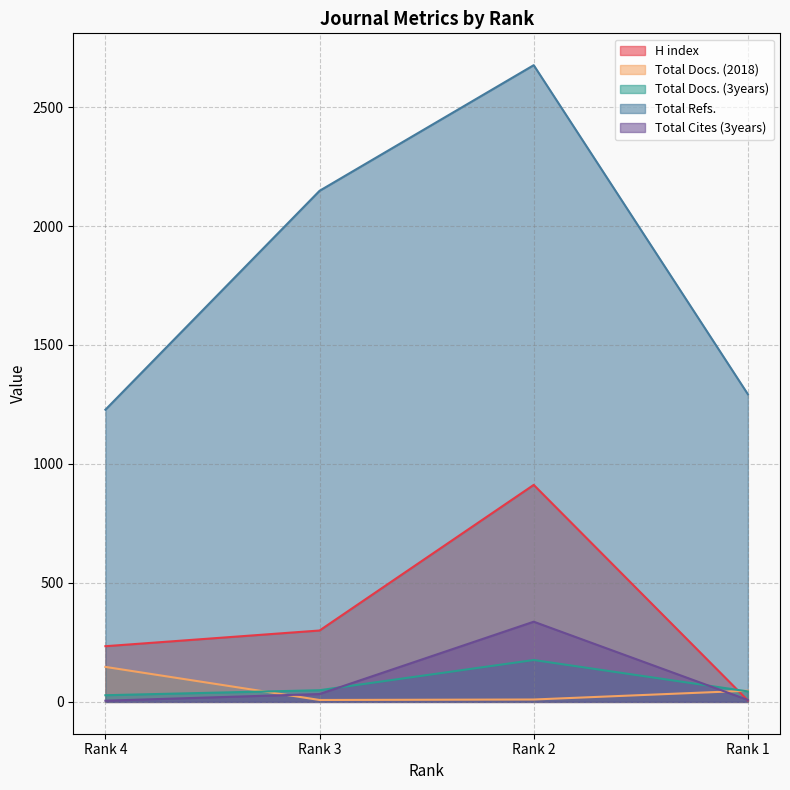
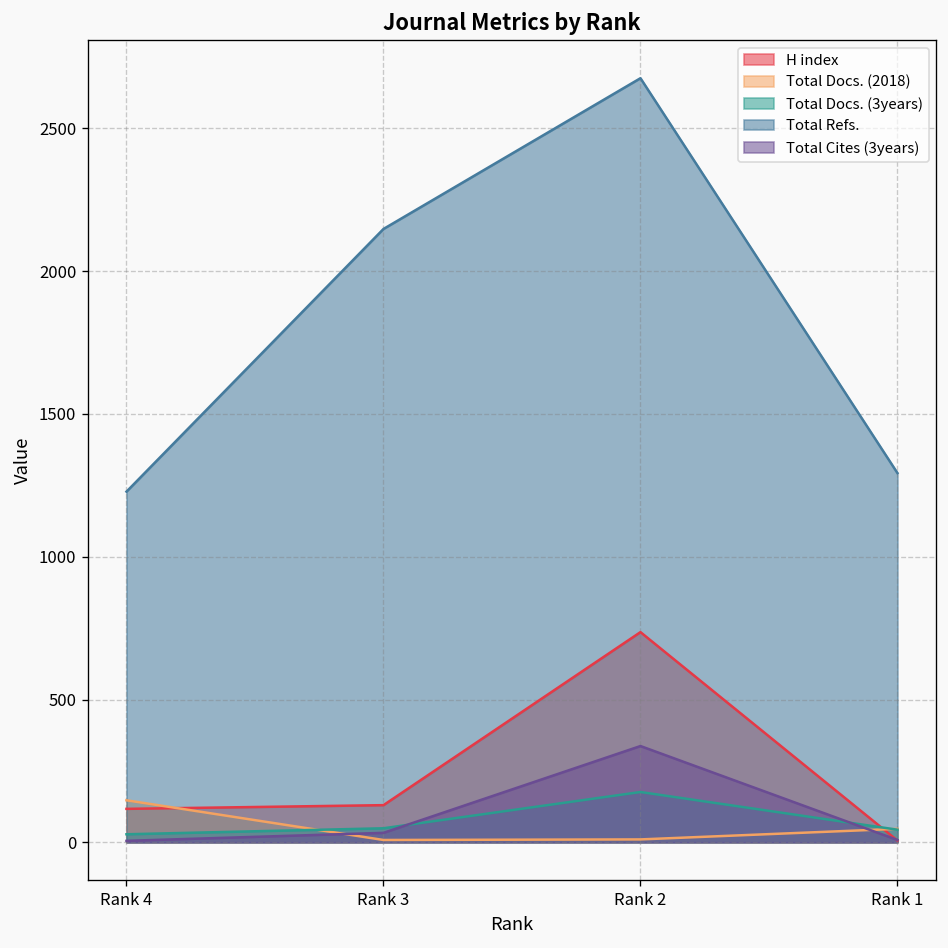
  {
    "H index": {
-     "Rank 4": 230,
-     "Rank 3": 300,
-     "Rank 2": 910
+     "Rank 4": 120,
+     "Rank 3": 130,
+     "Rank 2": 740
    },
    "Total Docs. (2018)": {
      "Rank 4": 150,
      "Rank 3": 10,
      "Rank 2": 10
    }
  }
